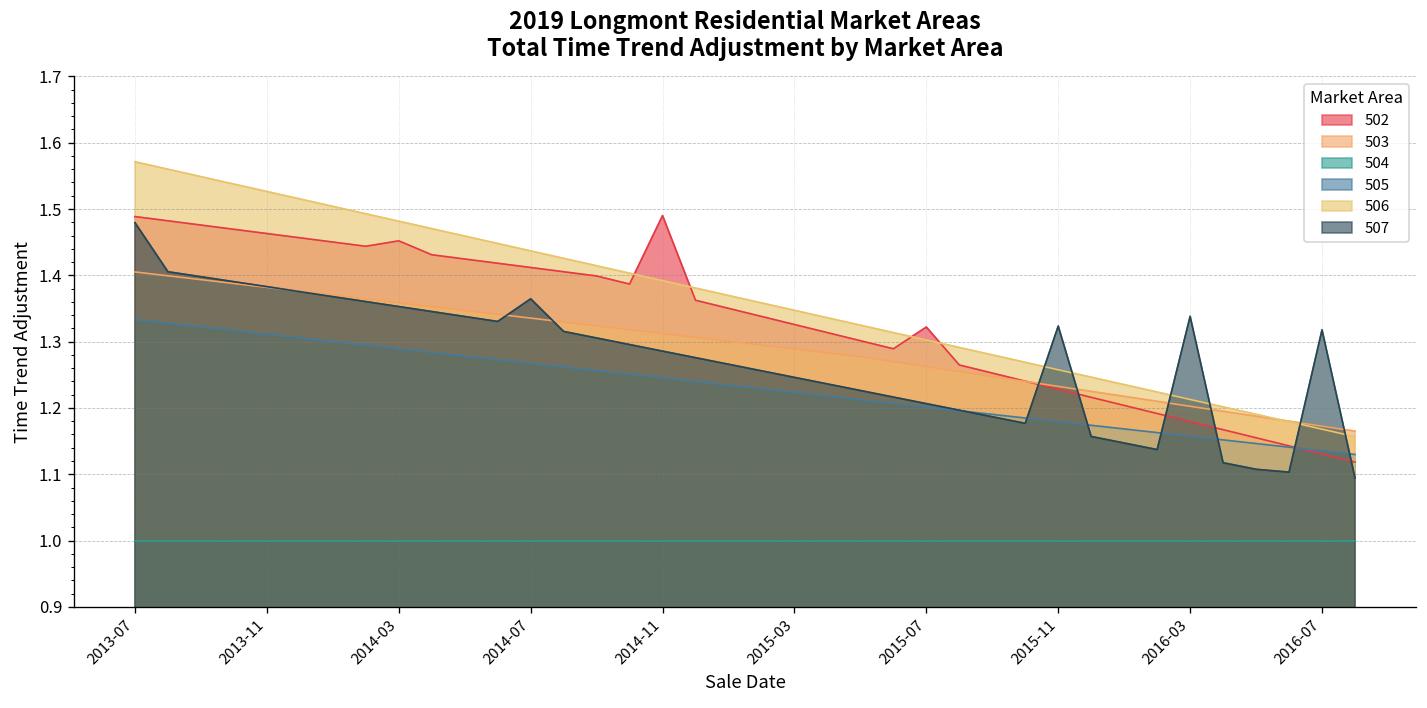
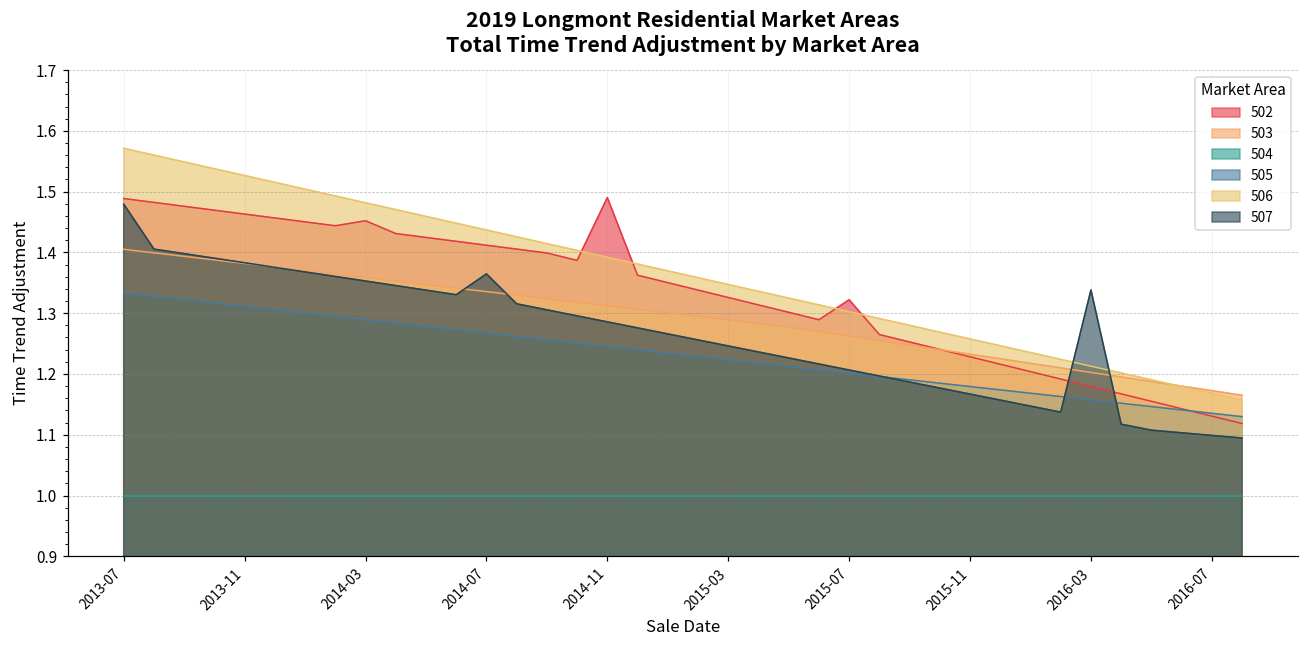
  {
    "502": {
      "2013-07": 1.49,
      "2013-11": 1.46,
      "2014-03": 1.45,
      "2014-07": 1.41,
      "2014-11": 1.49,
      "2015-03": 1.33,
      "2015-07": 1.32,
      "2016-03": 1.18,
      "2016-07": 1.13
    },
    "507": {
      "2013-07": 1.48,
      "2014-03": 1.35,
      "2014-07": 1.36,
      "2014-11": 1.29,
      "2015-03": 1.25,
      "2015-07": 1.21,
-     "2015-11": 1.32,
+     "2015-11": 1.17,
      "2016-03": 1.34,
-     "2016-07": 1.32
+     "2016-07": 1.10
    }
  }
